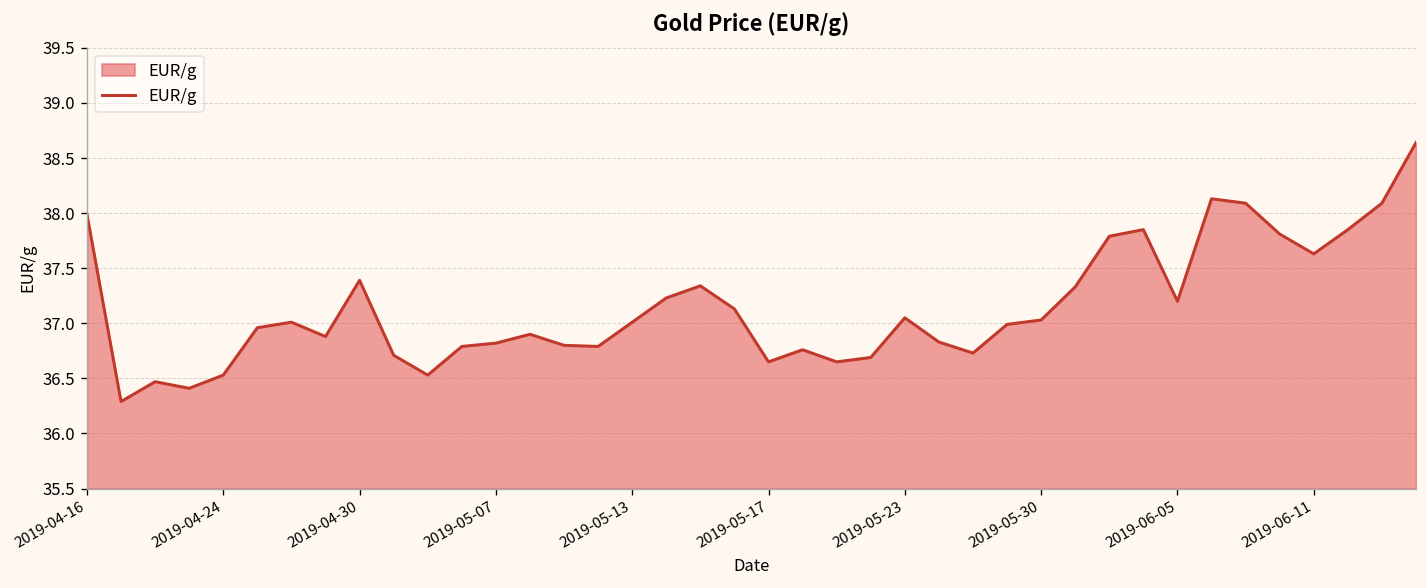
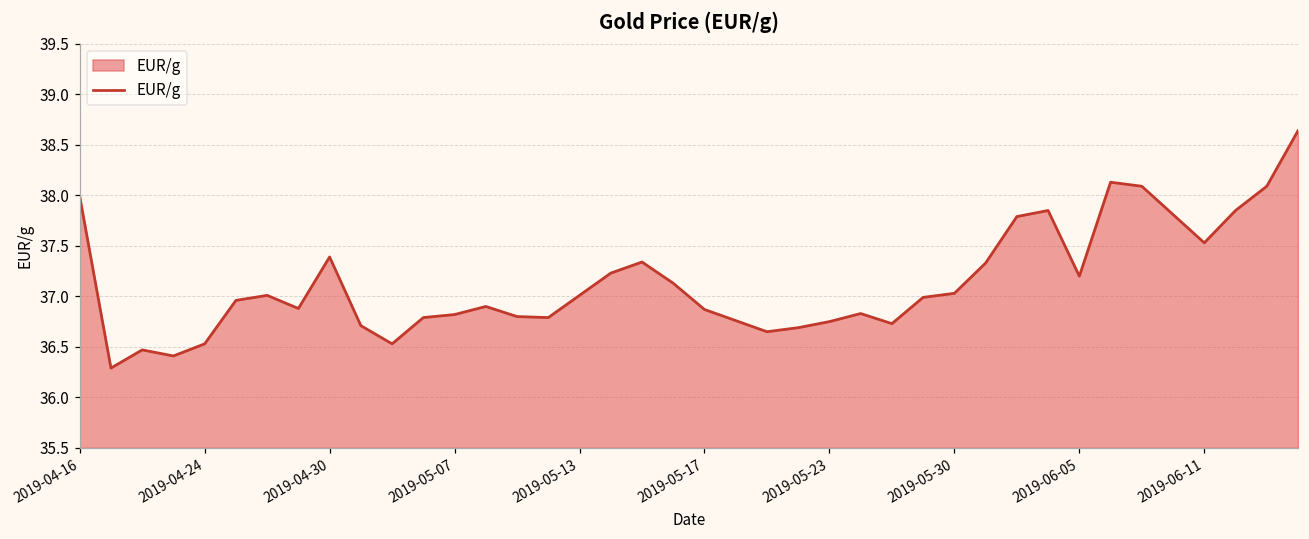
  {
    "2019-04-16": 38.0,
    "2019-04-24": 36.5,
    "2019-04-30": 37.4,
    "2019-05-07": 36.8,
    "2019-05-13": 37.0,
-   "2019-05-17": 36.7,
-   "2019-05-23": 37.1,
+   "2019-05-17": 36.9,
+   "2019-05-23": 36.8,
    "2019-05-30": 37.0,
    "2019-06-05": 37.2,
-   "2019-06-11": 37.6
+   "2019-06-11": 37.5
  }
